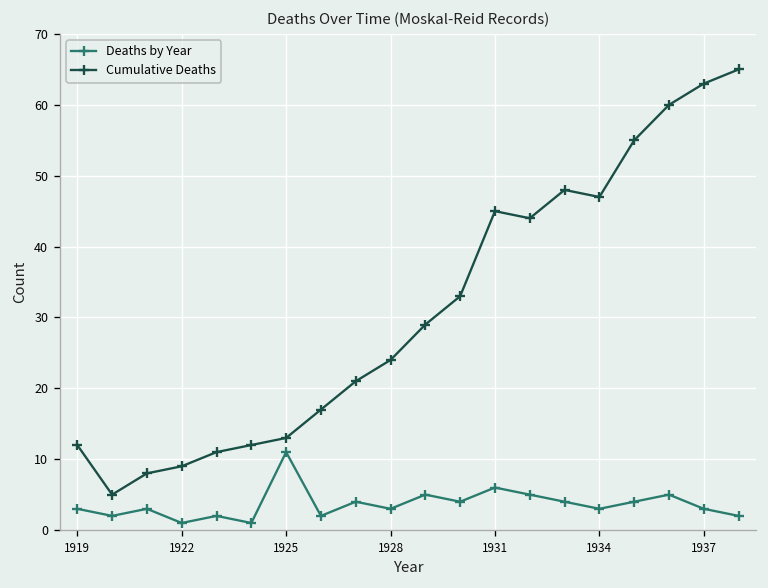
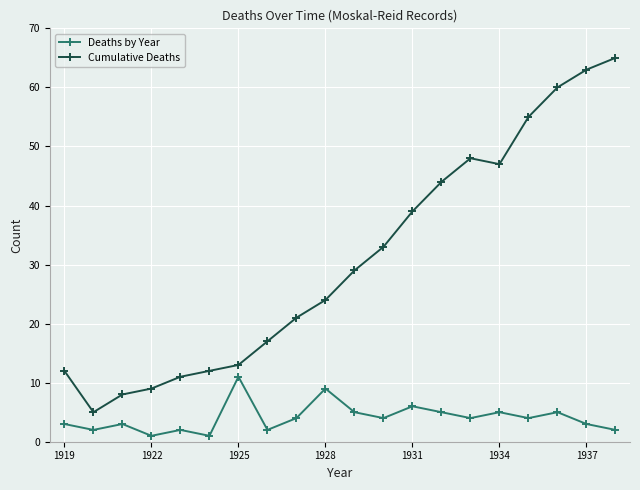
  {
    "Deaths by Year": {
      "1919": 3,
      "1922": 1,
      "1925": 11,
-     "1928": 3,
+     "1928": 9,
      "1931": 6,
-     "1934": 3,
+     "1934": 5,
      "1937": 3
    },
    "Cumulative Deaths": {
      "1919": 12,
      "1922": 9,
      "1925": 13,
      "1928": 24,
-     "1931": 45,
+     "1931": 39,
      "1934": 47,
      "1937": 63
    }
  }
